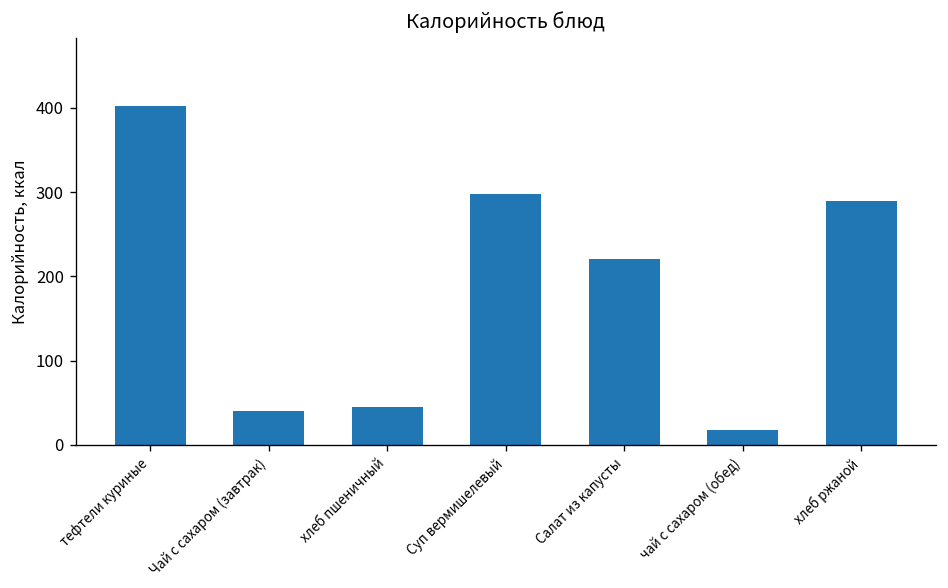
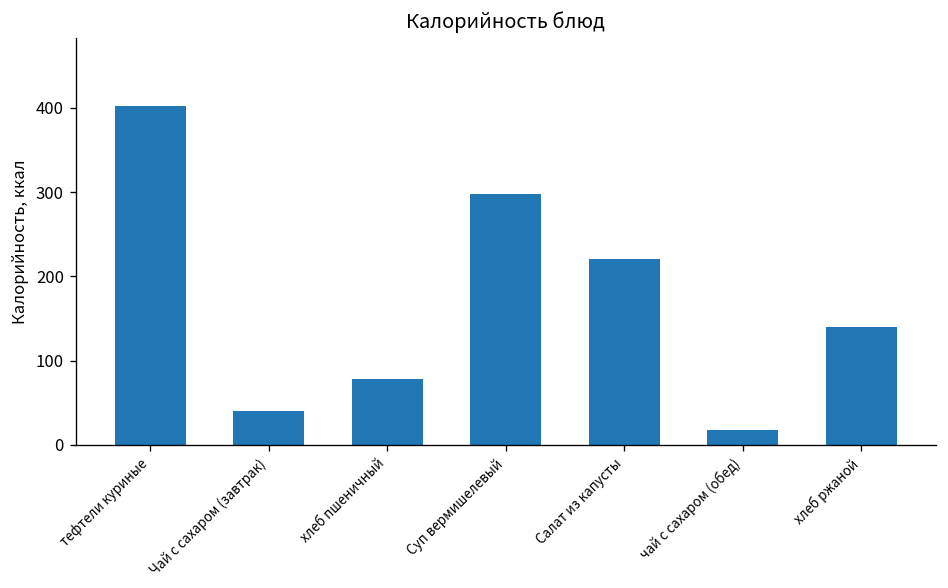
  {
    "тефтели куриные": 400,
    "Чай с сахаром (завтрак)": 40,
-   "хлеб пшеничный": 40,
+   "хлеб пшеничный": 80,
    "Суп вермишелевый": 300,
    "Салат из капусты": 220,
    "чай с сахаром (обед)": 20,
-   "хлеб ржаной": 290
+   "хлеб ржаной": 140
  }
